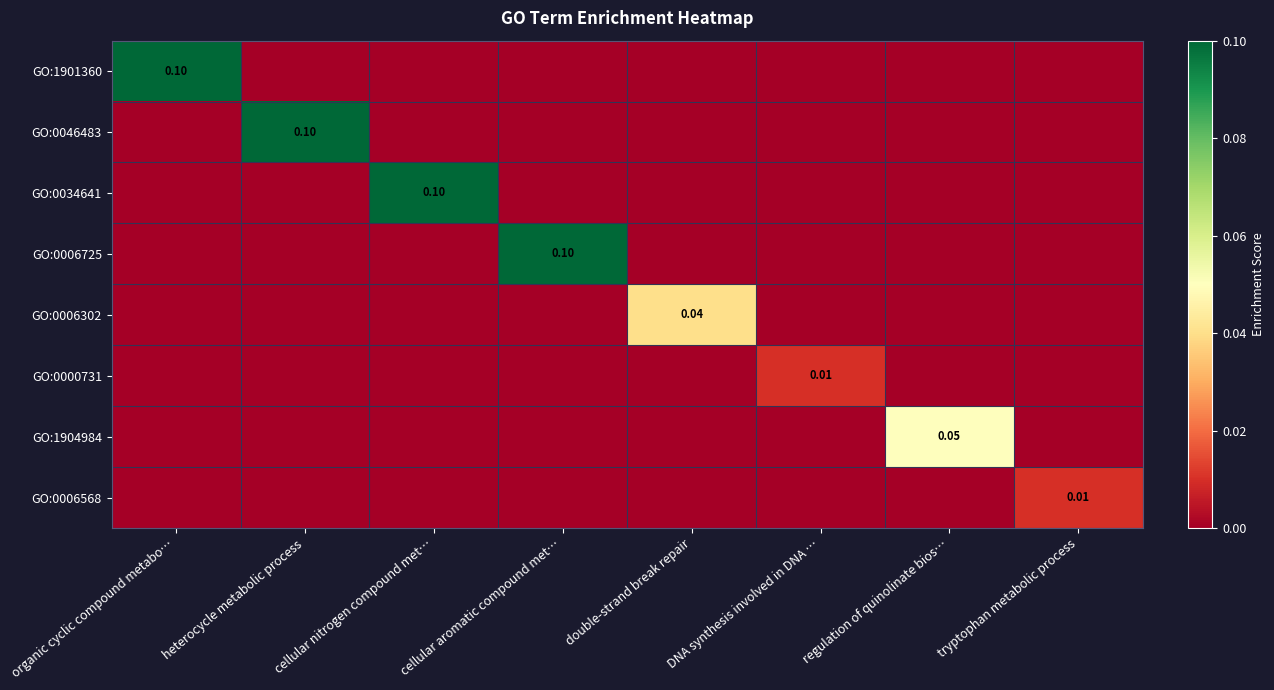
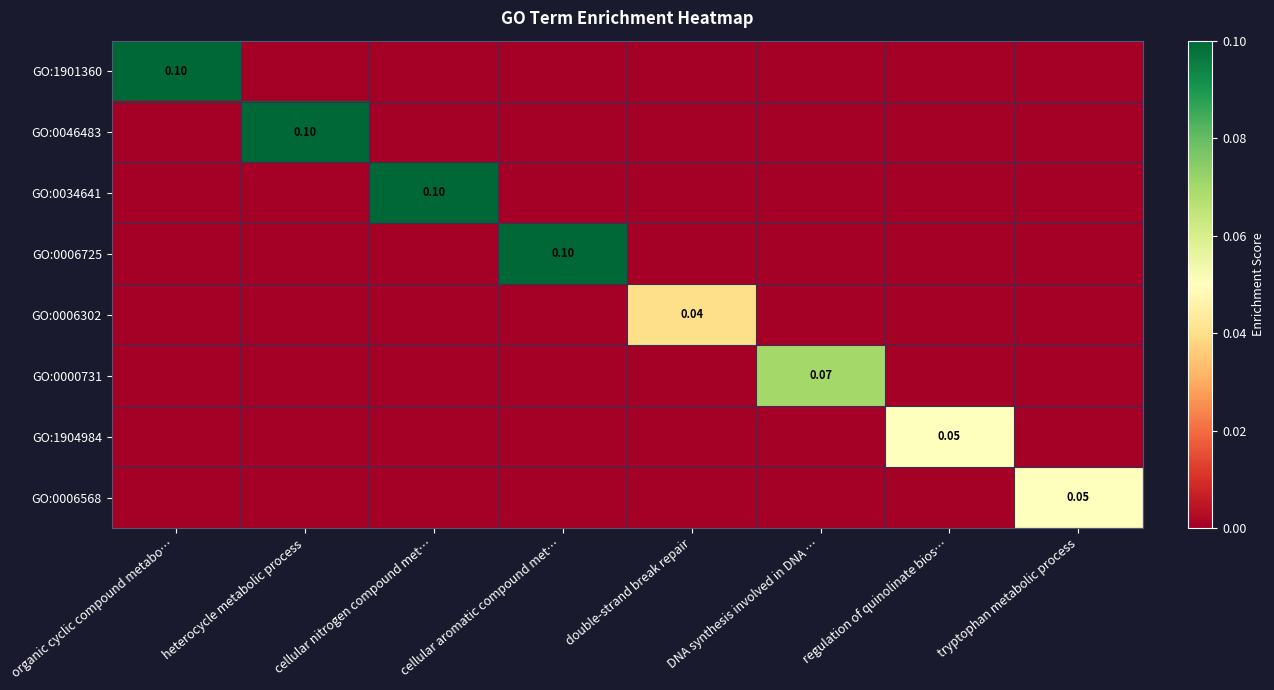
  {
    "GO:1901360": {
      "organic cyclic compound metabo…": 0.10
    },
    "GO:0046483": {
      "heterocycle metabolic process": 0.10
    },
    "GO:0034641": {
      "cellular nitrogen compound met…": 0.10
    },
    "GO:0006725": {
      "cellular aromatic compound met…": 0.10
    },
    "GO:0006302": {
      "double-strand break repair": 0.04
    },
    "GO:0000731": {
-     "DNA synthesis involved in DNA …": 0.01
+     "DNA synthesis involved in DNA …": 0.07
    },
    "GO:1904984": {
      "regulation of quinolinate bios…": 0.05
    },
    "GO:0006568": {
-     "tryptophan metabolic process": 0.01
+     "tryptophan metabolic process": 0.05
    }
  }
